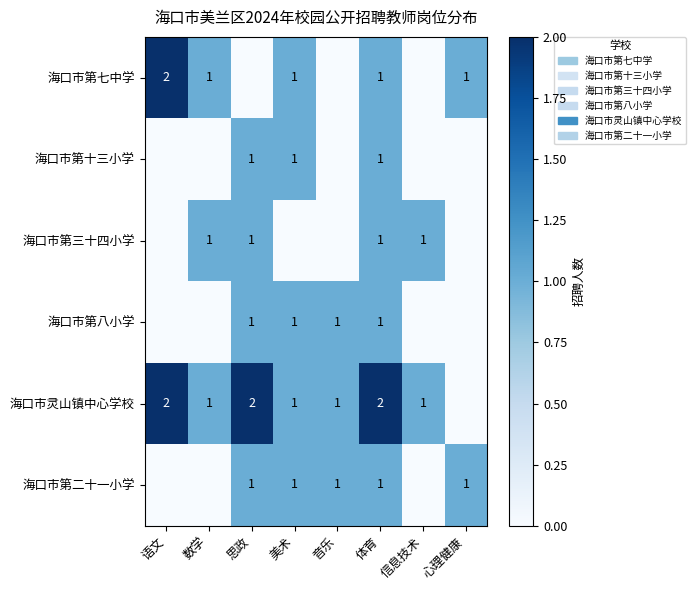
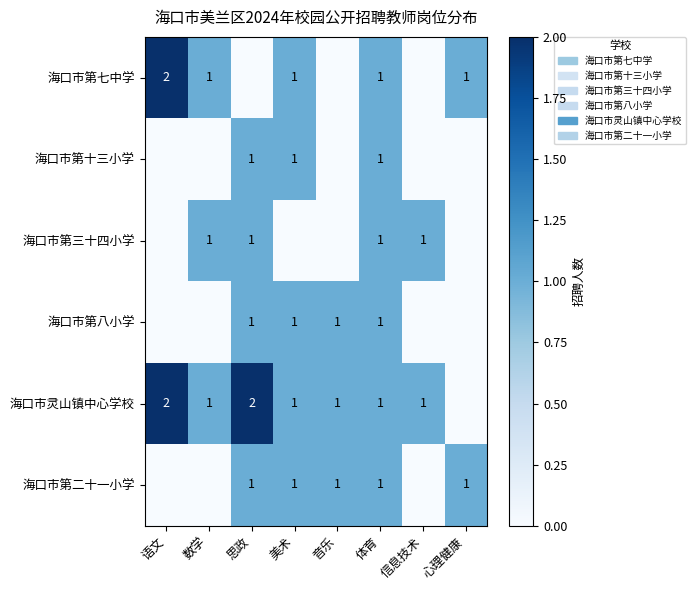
  {
    "海口市第七中学": {
      "语文": 2,
      "数学": 1,
      "美术": 1,
      "体育": 1,
      "心理健康": 1
    },
    "海口市第十三小学": {
      "思政": 1,
      "美术": 1,
      "体育": 1
    },
    "海口市第三十四小学": {
      "数学": 1,
      "思政": 1,
      "体育": 1,
      "信息技术": 1
    },
    "海口市第八小学": {
      "思政": 1,
      "美术": 1,
      "音乐": 1,
      "体育": 1
    },
    "海口市灵山镇中心学校": {
      "语文": 2,
      "数学": 1,
      "思政": 2,
      "美术": 1,
      "音乐": 1,
-     "体育": 2,
+     "体育": 1,
      "信息技术": 1
    },
    "海口市第二十一小学": {
      "思政": 1,
      "美术": 1,
      "音乐": 1,
      "体育": 1,
      "心理健康": 1
    }
  }
